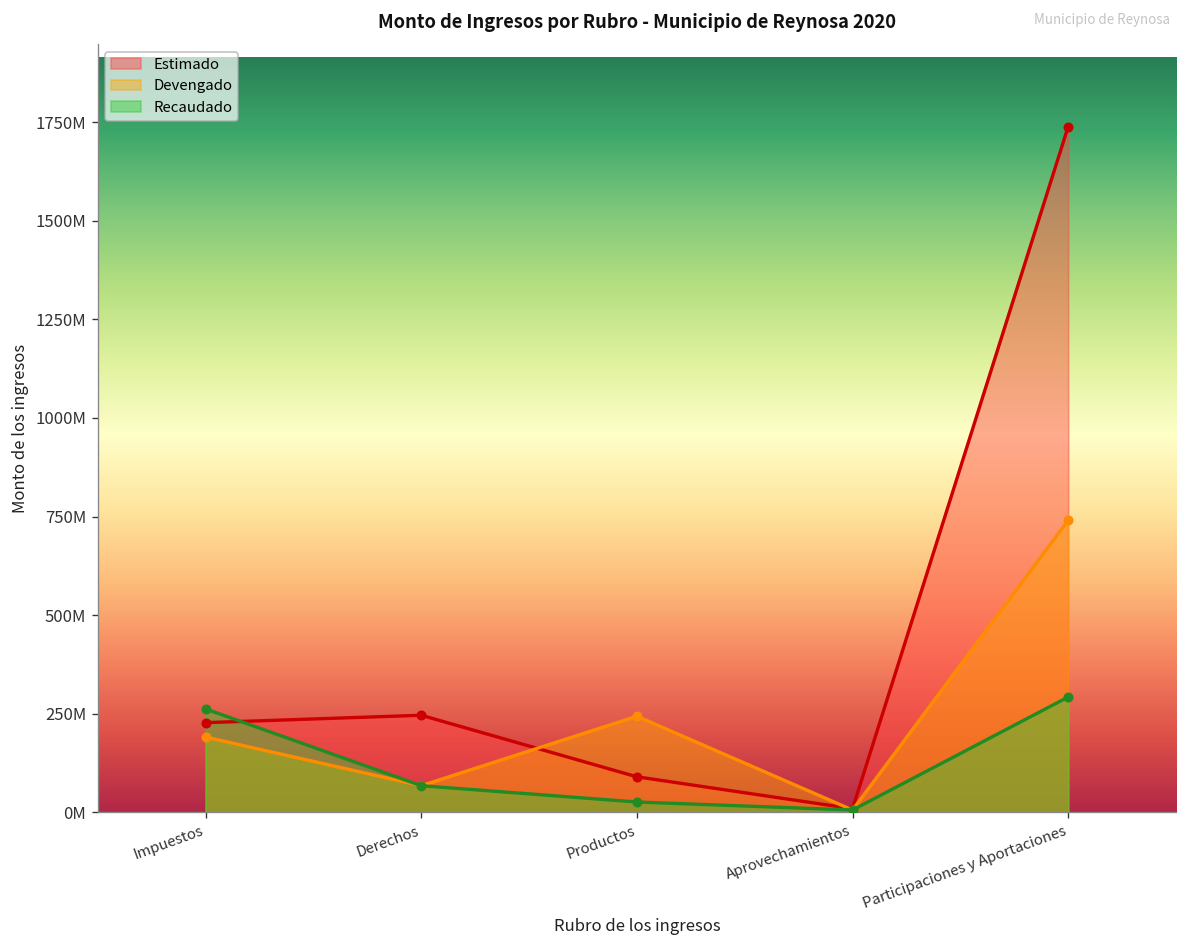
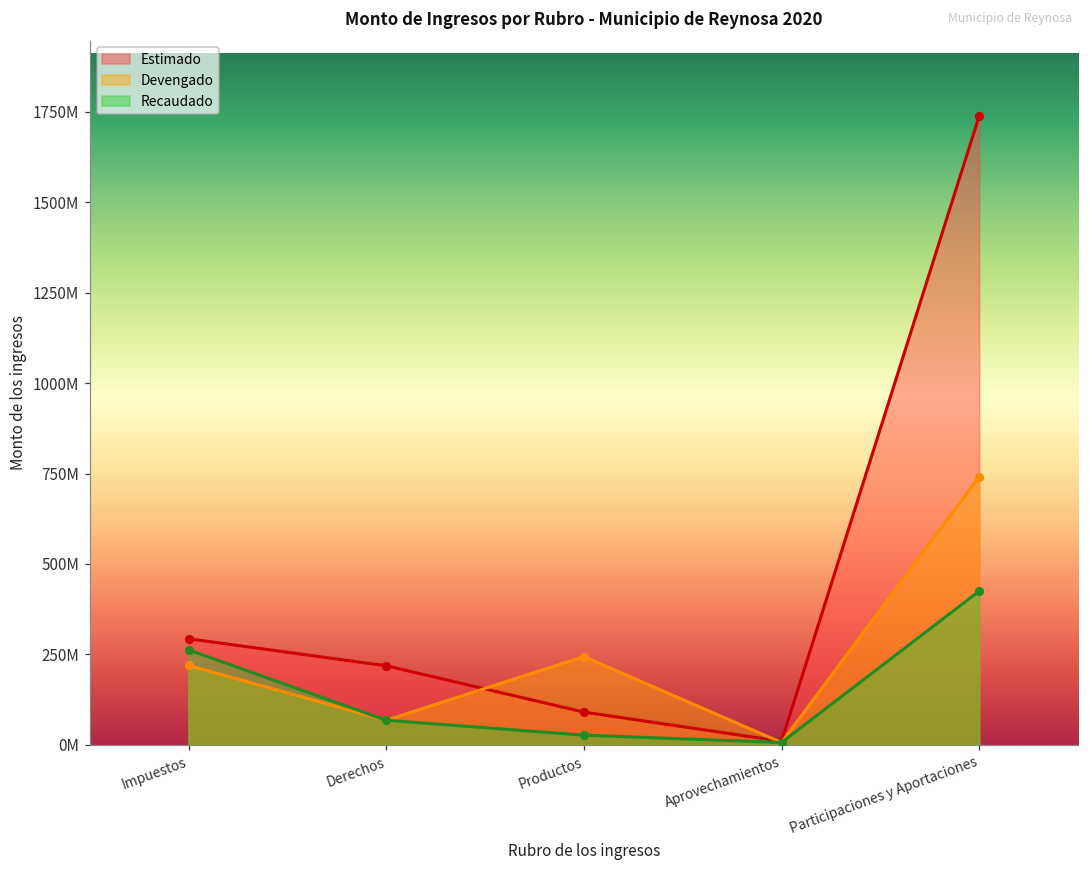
  {
    "Estimado": {
-     "Impuestos": 230000000,
-     "Derechos": 250000000,
+     "Impuestos": 290000000,
+     "Derechos": 220000000,
      "Productos": 90000000,
      "Participaciones y Aportaciones": 1740000000
    },
    "Devengado": {
-     "Impuestos": 190000000,
+     "Impuestos": 220000000,
      "Productos": 240000000,
      "Participaciones y Aportaciones": 740000000
    },
    "Recaudado": {
      "Impuestos": 260000000,
      "Productos": 30000000,
-     "Participaciones y Aportaciones": 290000000
+     "Participaciones y Aportaciones": 420000000
    }
  }
